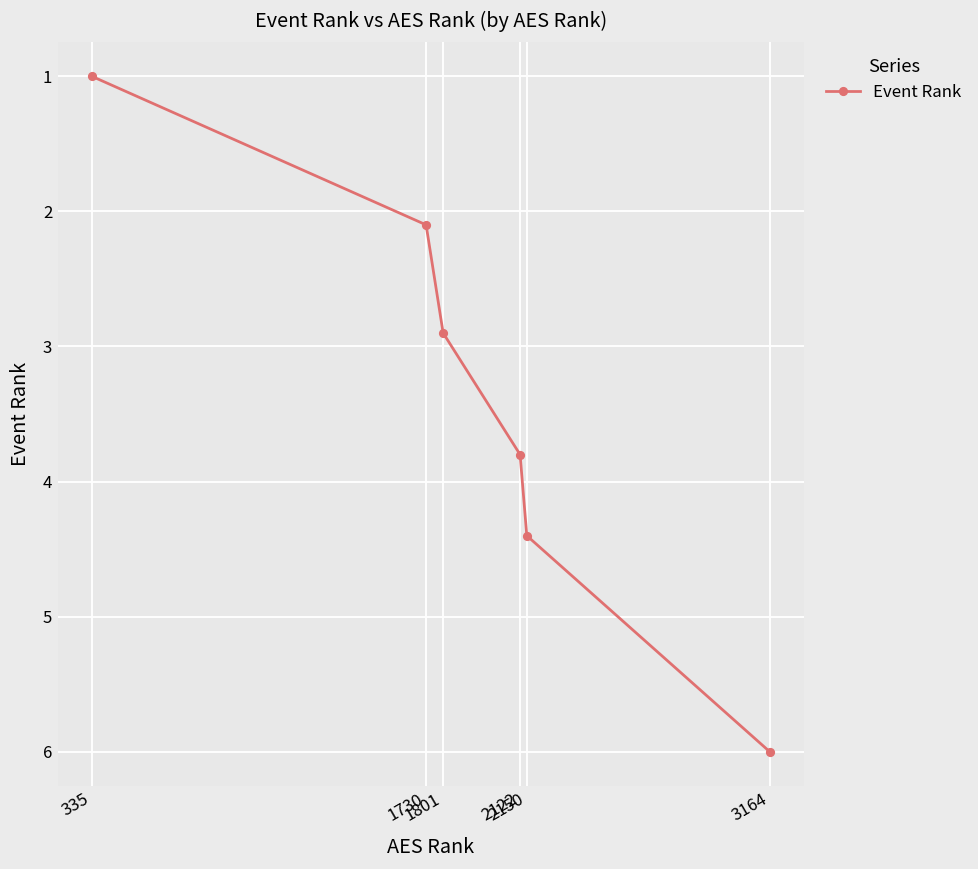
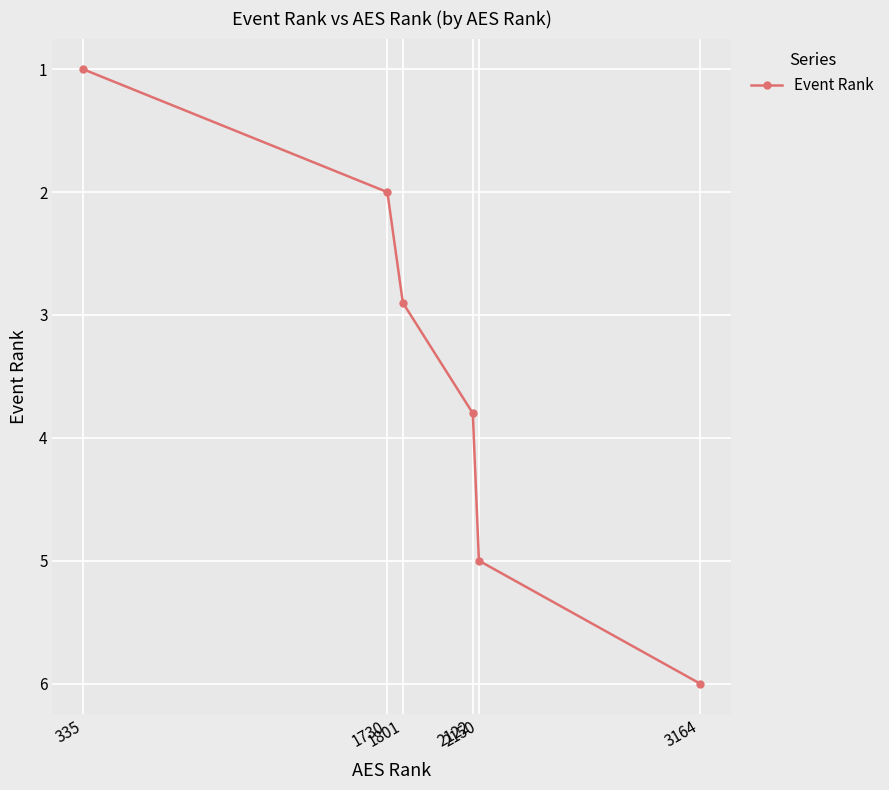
  {
    "335": 1.0,
-   "1730": 2.1,
+   "1730": 2.0,
    "1801": 2.9,
    "2122": 3.8,
-   "2150": 4.4,
+   "2150": 5.0,
    "3164": 6.0
  }
